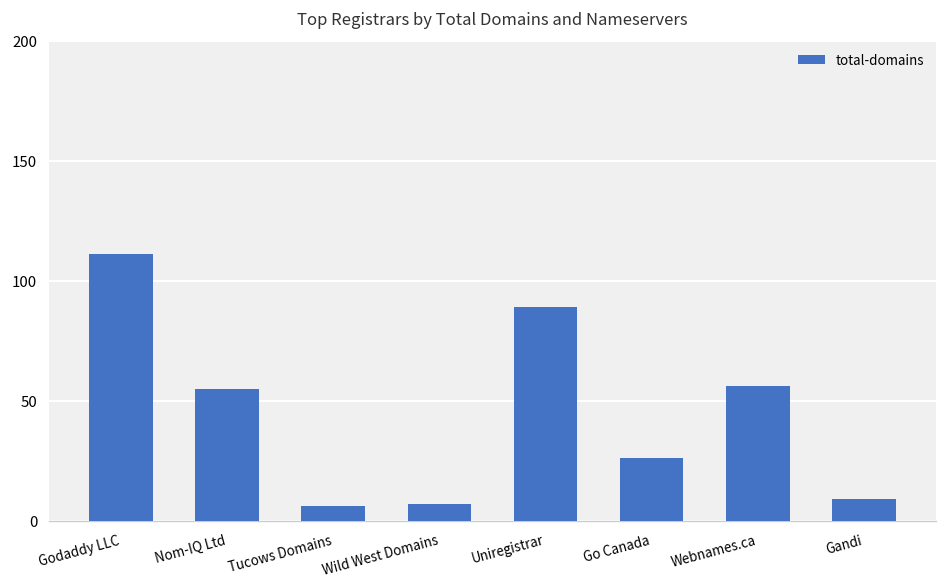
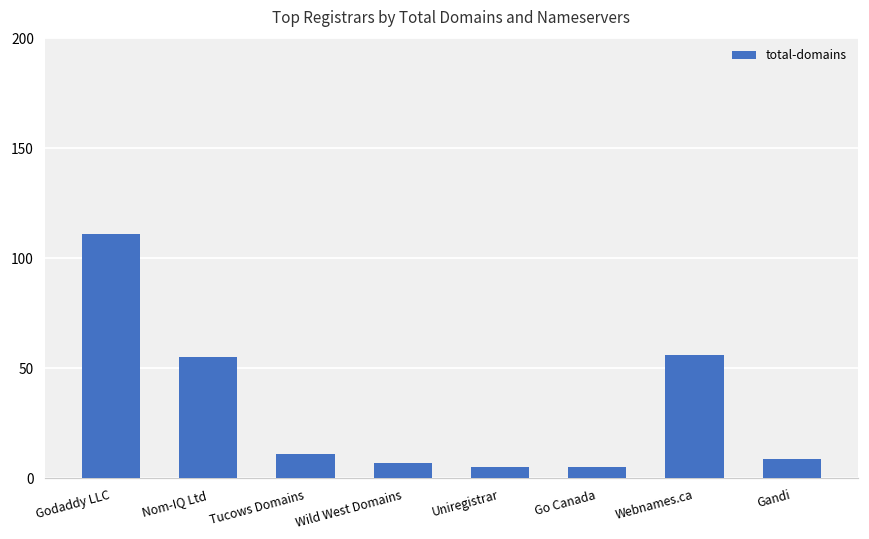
  {
    "Godaddy LLC": 111,
    "Nom-IQ Ltd": 55,
-   "Tucows Domains": 6,
+   "Tucows Domains": 11,
    "Wild West Domains": 7,
-   "Uniregistrar": 89,
-   "Go Canada": 26,
+   "Uniregistrar": 5,
+   "Go Canada": 5,
    "Webnames.ca": 56,
    "Gandi": 9
  }
